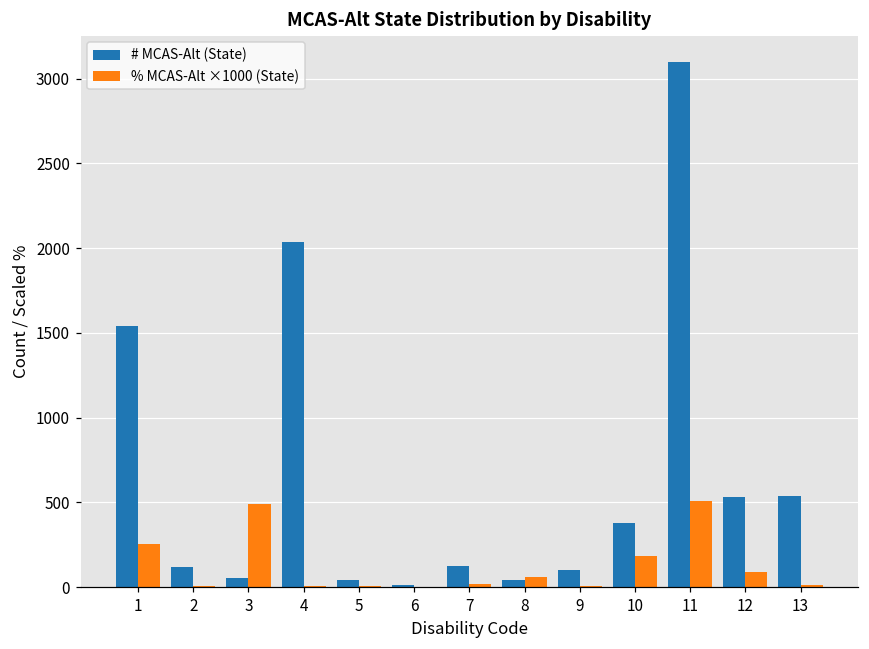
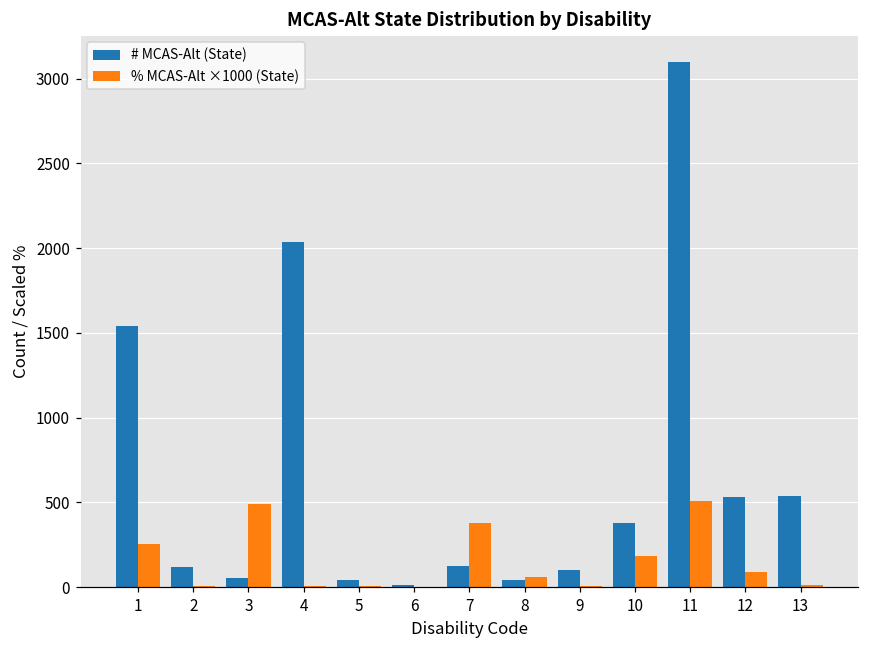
  {
    "# MCAS-Alt (State)": {
      "1": 1540,
      "2": 120,
      "3": 60,
      "4": 2040,
      "5": 40,
      "7": 130,
      "8": 40,
      "9": 100,
      "10": 380,
      "11": 3100,
      "12": 530,
      "13": 540
    },
    "% MCAS-Alt ×1000 (State)": {
      "1": 250,
      "3": 490,
-     "7": 20,
+     "7": 380,
      "8": 60,
      "10": 180,
      "11": 510,
      "12": 90
    }
  }
